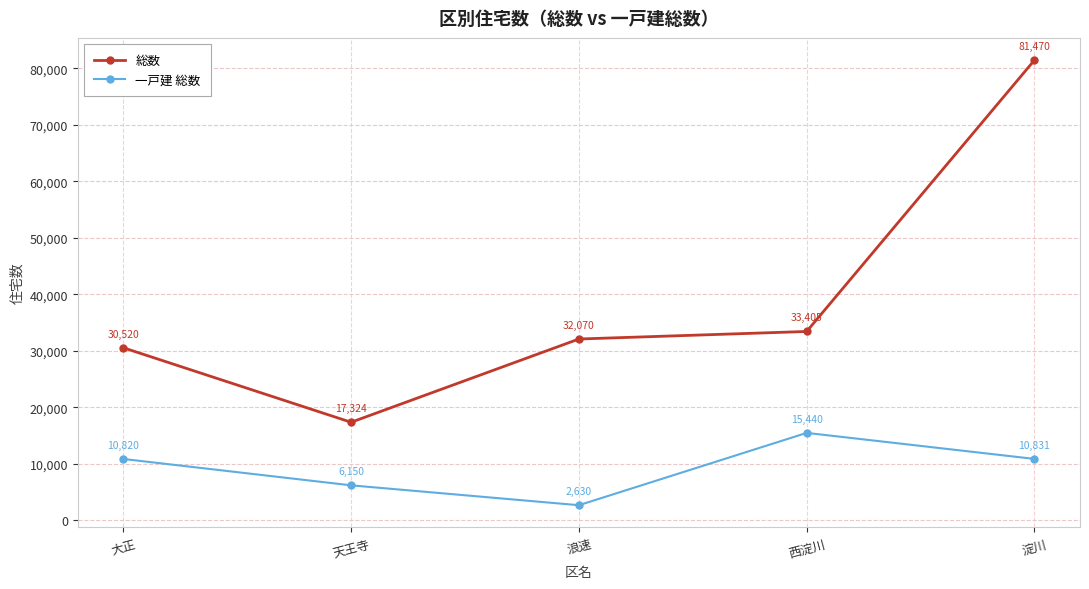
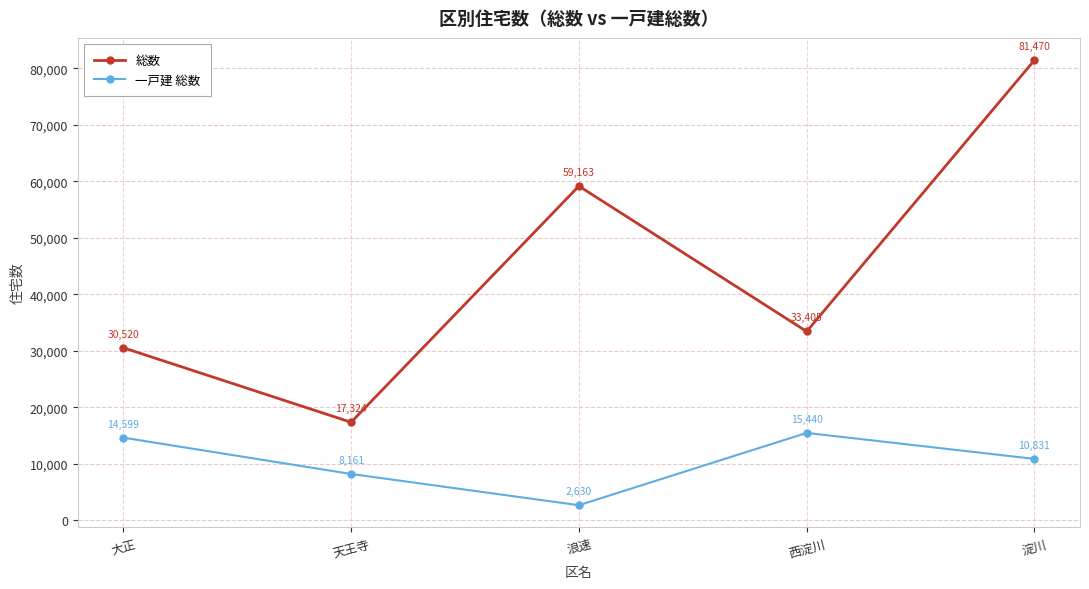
  {
    "総数": {
      "大正": "30,520",
      "天王寺": "17,324",
-     "浪速": "32,070",
+     "浪速": "59,163",
      "西淀川": "33,405",
      "淀川": "81,470"
    },
    "一戸建 総数": {
-     "大正": "10,820",
-     "天王寺": "6,150",
+     "大正": "14,599",
+     "天王寺": "8,161",
      "浪速": "2,630",
      "西淀川": "15,440",
      "淀川": "10,831"
    }
  }
